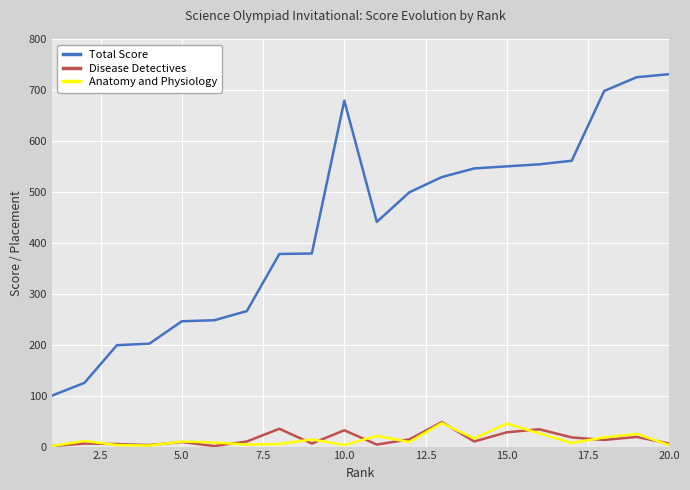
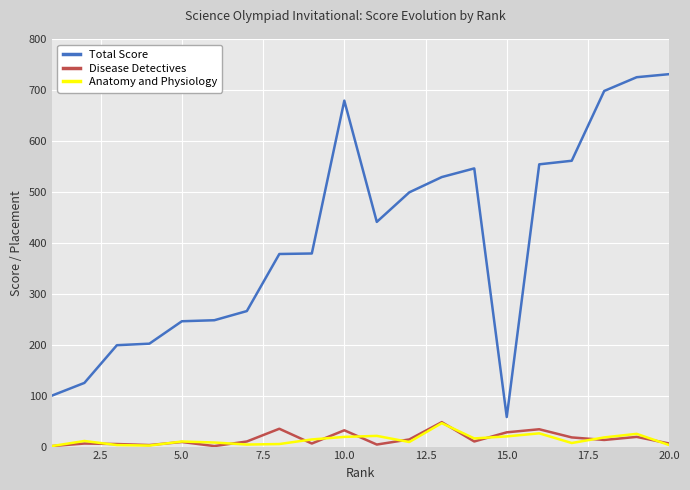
  {
    "Total Score": {
      "5.0": 250,
      "10.0": 680,
-     "15.0": 550,
+     "15.0": 60,
      "20.0": 730
    },
    "Disease Detectives": {
      "10.0": 30,
      "15.0": 30
    },
    "Anatomy and Physiology": {
-     "10.0": 0,
-     "15.0": 50
+     "10.0": 20,
+     "15.0": 20
    }
  }
